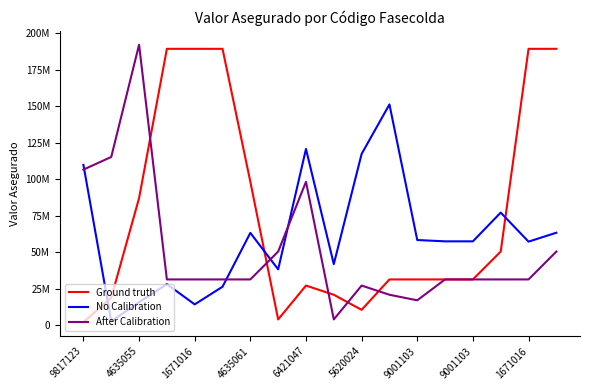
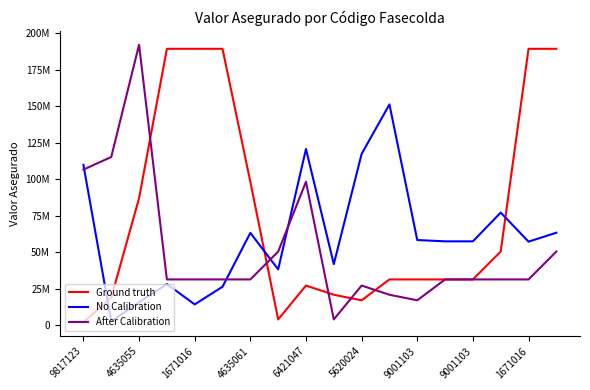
  {
    "Ground truth": {
      "4635055": 87000000,
      "4635061": 98000000,
      "6421047": 27000000,
-     "5620024": 11000000
+     "5620024": 17000000
    },
    "No Calibration": {
      "9817123": 110000000,
      "4635061": 63000000,
      "6421047": 121000000,
      "5620024": 117000000
    },
    "After Calibration": {
      "9817123": 107000000,
      "4635055": 192000000,
      "4635061": 31000000,
      "6421047": 98000000,
      "5620024": 27000000
    }
  }
